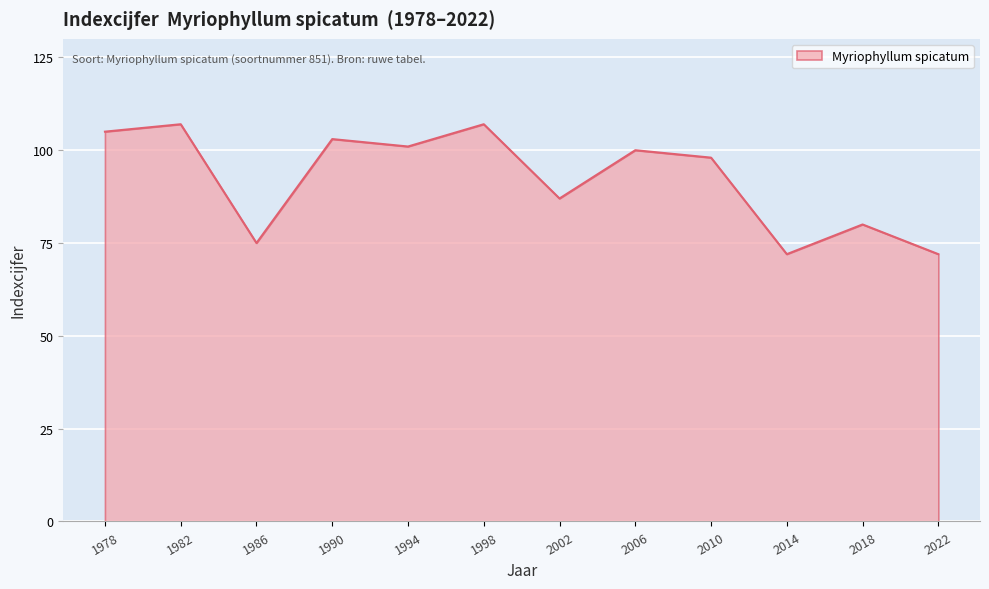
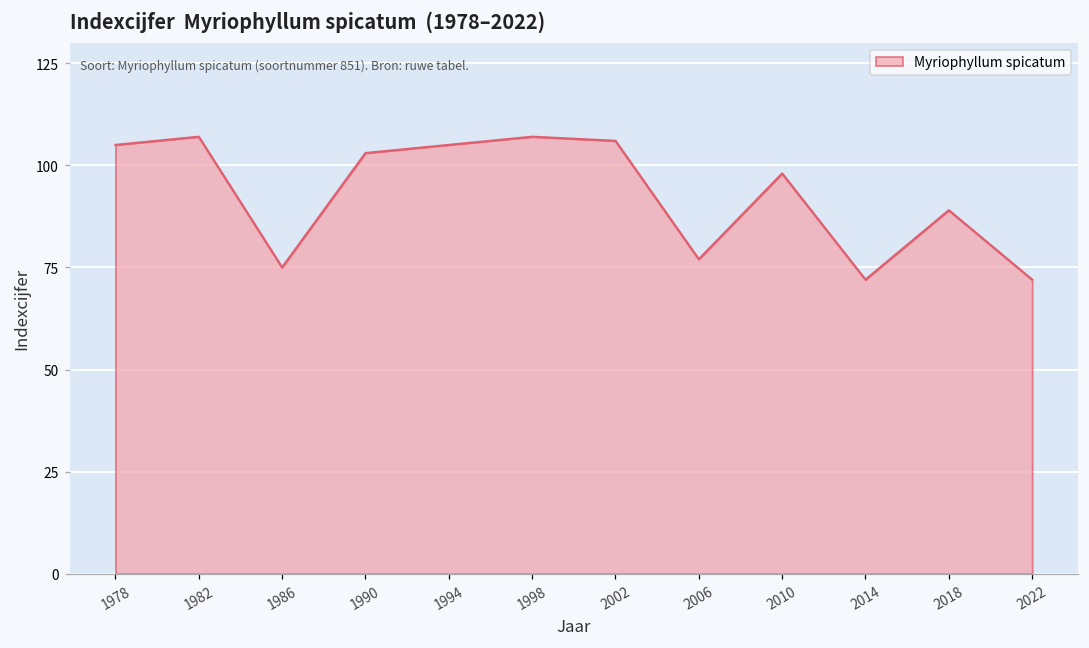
  {
    "1978": 105,
    "1982": 107,
    "1986": 75,
    "1990": 103,
-   "1994": 101,
+   "1994": 105,
    "1998": 107,
-   "2002": 87,
-   "2006": 100,
+   "2002": 106,
+   "2006": 77,
    "2010": 98,
    "2014": 72,
-   "2018": 80,
+   "2018": 89,
    "2022": 72
  }
